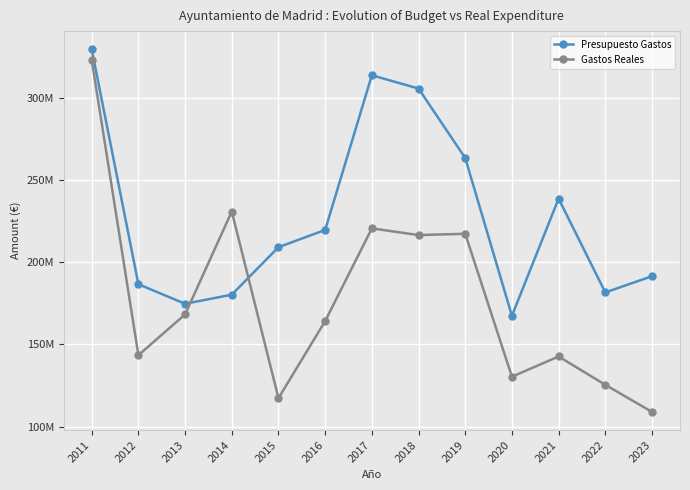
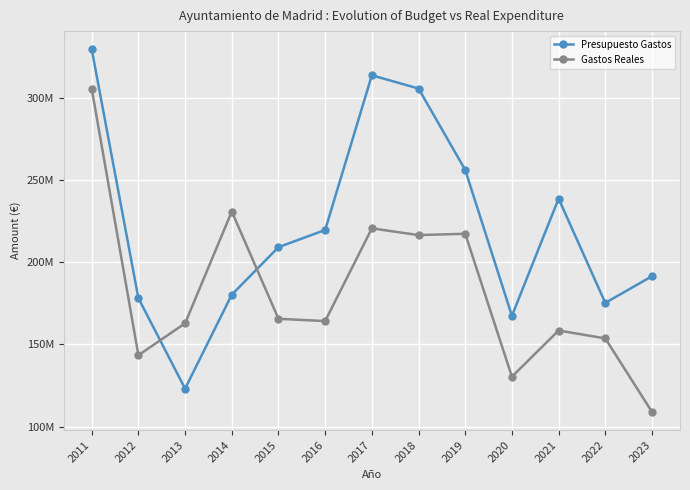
  {
    "Presupuesto Gastos": {
      "2011": 329000000,
-     "2012": 187000000,
-     "2013": 175000000,
+     "2012": 178000000,
+     "2013": 123000000,
      "2014": 180000000,
      "2015": 209000000,
      "2016": 219000000,
      "2017": 314000000,
      "2018": 305000000,
-     "2019": 263000000,
+     "2019": 256000000,
      "2020": 167000000,
      "2021": 239000000,
-     "2022": 182000000,
+     "2022": 175000000,
      "2023": 191000000
    },
    "Gastos Reales": {
-     "2011": 323000000,
+     "2011": 305000000,
      "2012": 143000000,
-     "2013": 168000000,
+     "2013": 163000000,
      "2014": 231000000,
-     "2015": 117000000,
+     "2015": 165000000,
      "2016": 164000000,
      "2017": 220000000,
      "2018": 216000000,
      "2019": 217000000,
      "2020": 130000000,
-     "2021": 143000000,
-     "2022": 125000000,
+     "2021": 158000000,
+     "2022": 154000000,
      "2023": 109000000
    }
  }
